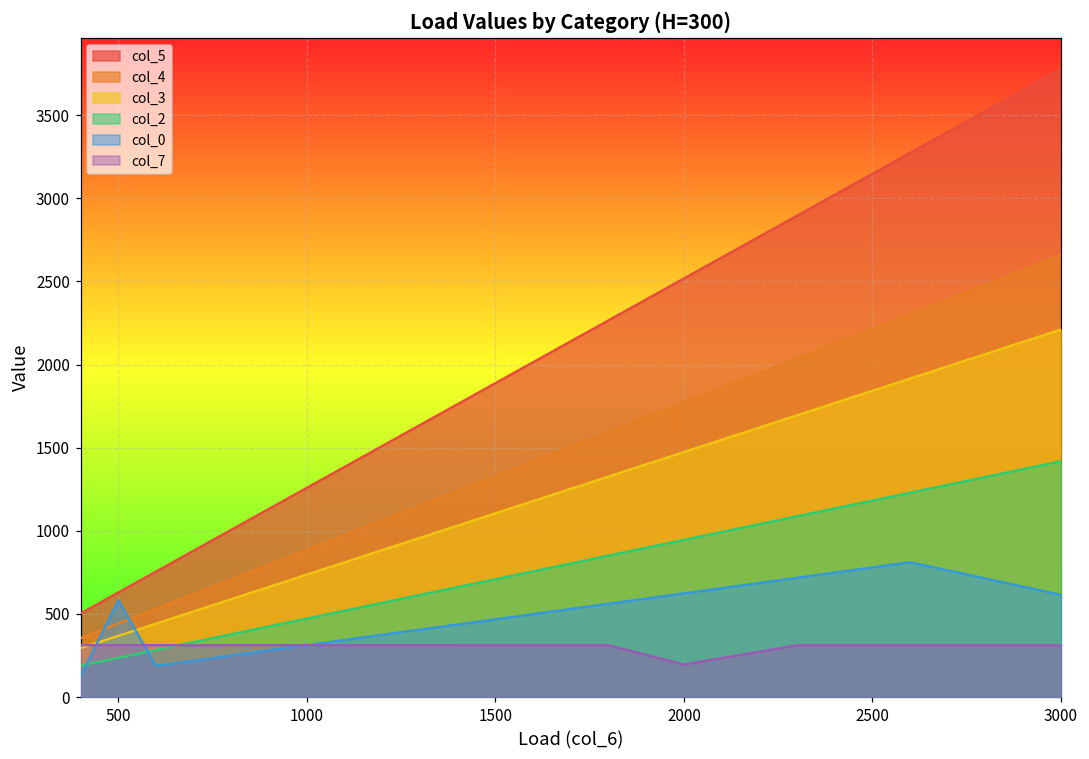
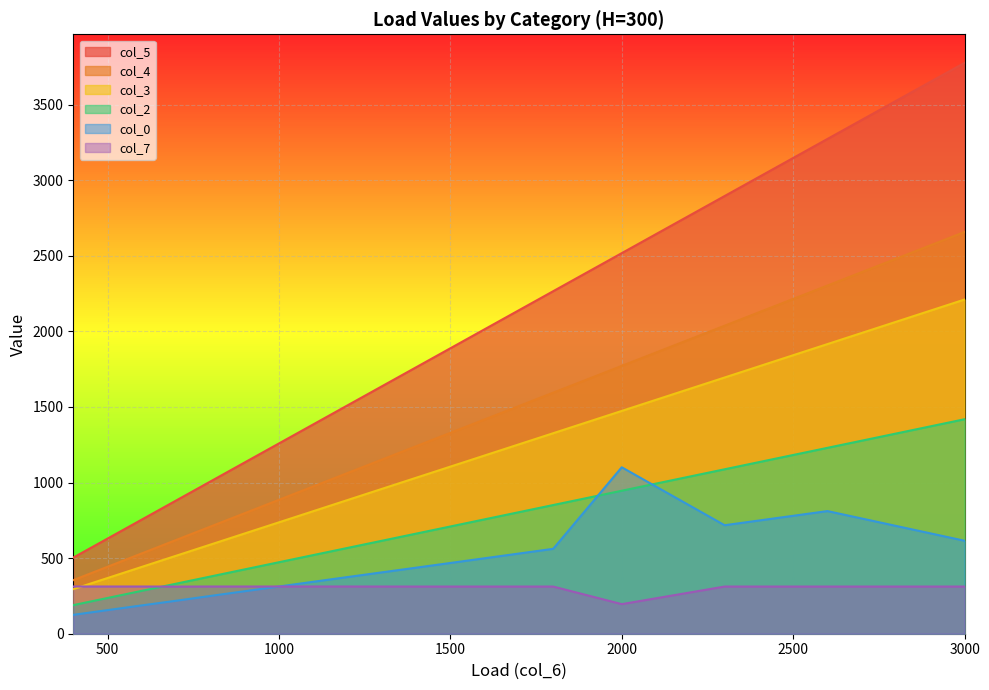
  {
    "col_3": {
      "500": 370,
      "1000": 740,
      "2000": 1470,
      "3000": 2210
    },
    "col_2": {
      "500": 240,
      "1000": 470,
      "2000": 950,
      "3000": 1420
    },
    "col_0": {
-     "500": 580,
-     "2000": 620,
+     "500": 160,
+     "2000": 1100,
      "3000": 620
    },
    "col_7": {
      "500": 310,
      "2000": 200,
      "3000": 310
    }
  }
